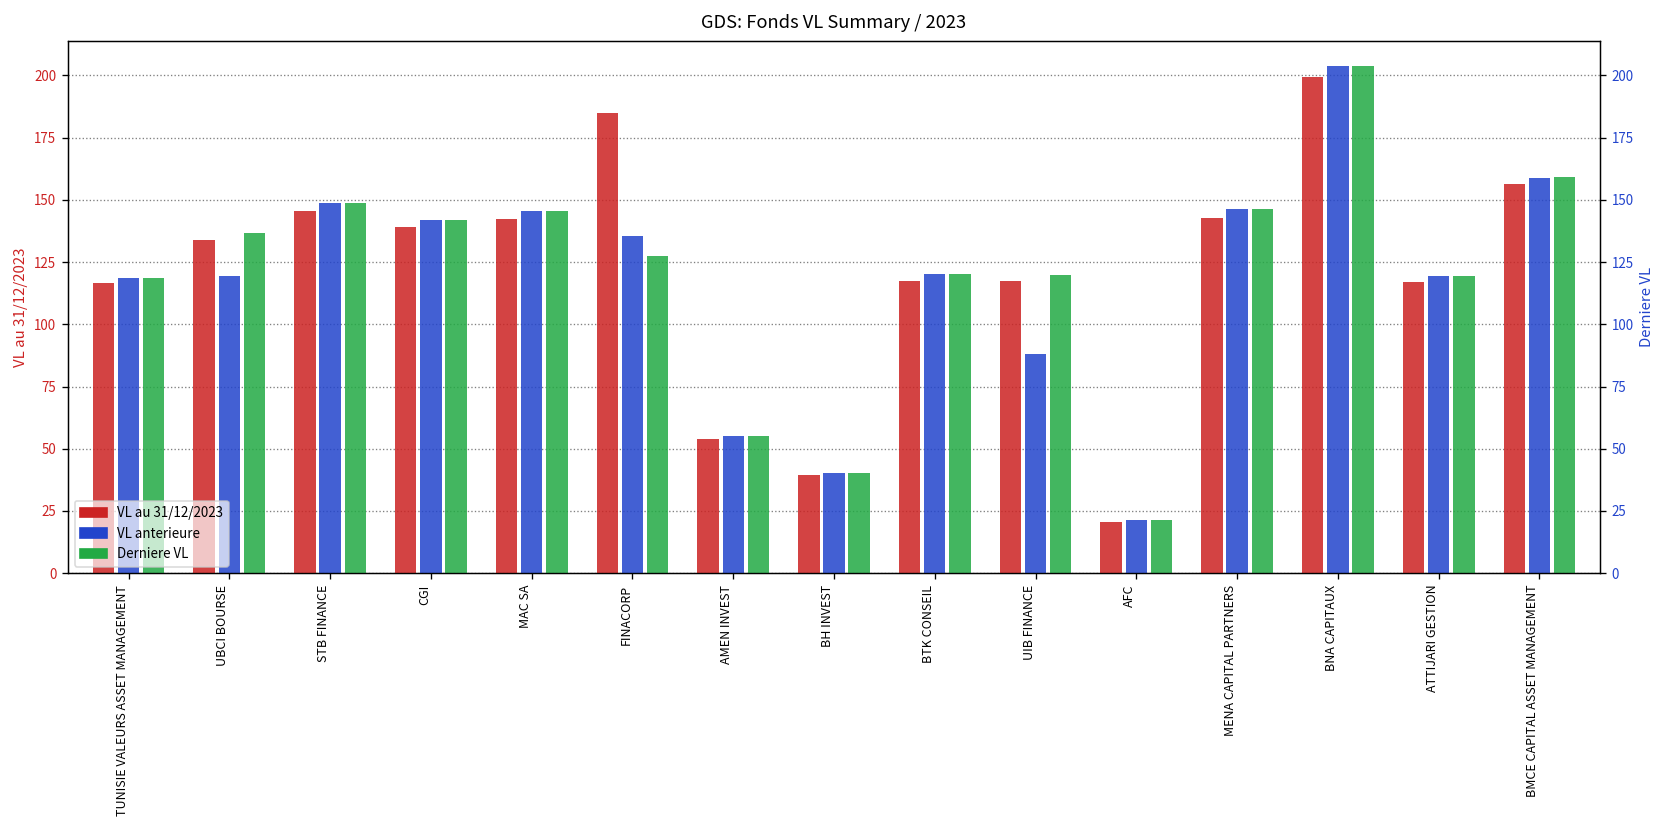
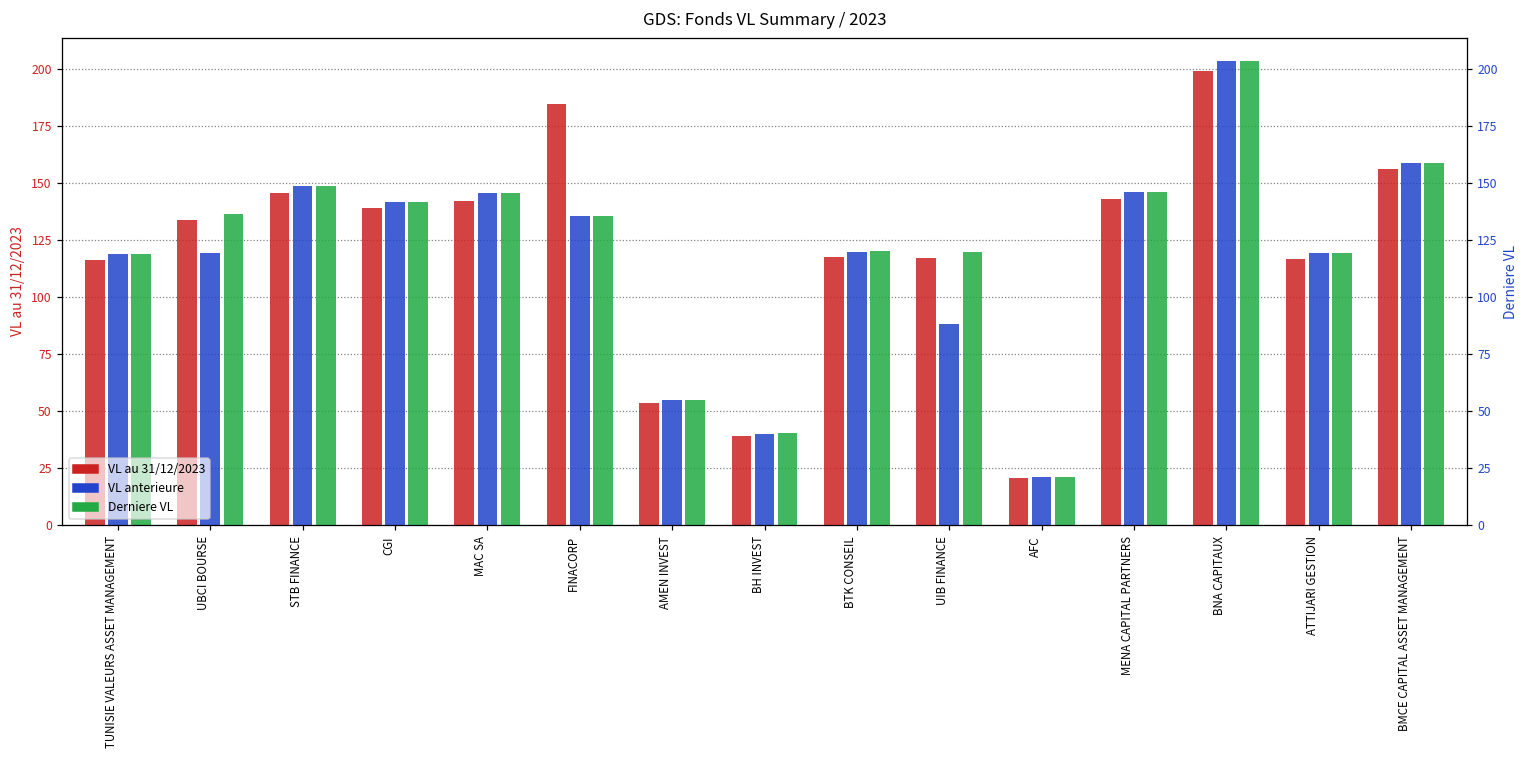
  {
    "VL au 31/12/2023": {
      "TUNISIE VALEURS ASSET MANAGEMENT": 116,
      "UBCI BOURSE": 134,
      "STB FINANCE": 146,
      "CGI": 139,
      "MAC SA": 142,
      "FINACORP": 185,
      "AMEN INVEST": 54,
      "BH INVEST": 39,
      "BTK CONSEIL": 117,
      "UIB FINANCE": 117,
      "AFC": 21,
      "MENA CAPITAL PARTNERS": 143,
      "BNA CAPITAUX": 199,
      "ATTIJARI GESTION": 117,
      "BMCE CAPITAL ASSET MANAGEMENT": 156
    },
    "VL anterieure": {
      "TUNISIE VALEURS ASSET MANAGEMENT": 119,
      "UBCI BOURSE": 119,
      "STB FINANCE": 149,
      "CGI": 142,
      "MAC SA": 146,
      "FINACORP": 136,
      "AMEN INVEST": 55,
      "BH INVEST": 40,
      "BTK CONSEIL": 120,
      "UIB FINANCE": 88,
      "AFC": 21,
      "MENA CAPITAL PARTNERS": 146,
      "BNA CAPITAUX": 204,
      "ATTIJARI GESTION": 120,
      "BMCE CAPITAL ASSET MANAGEMENT": 159
    },
    "Derniere VL": {
      "TUNISIE VALEURS ASSET MANAGEMENT": 119,
      "UBCI BOURSE": 137,
      "STB FINANCE": 149,
      "CGI": 142,
      "MAC SA": 146,
-     "FINACORP": 128,
+     "FINACORP": 136,
      "AMEN INVEST": 55,
      "BH INVEST": 40,
      "BTK CONSEIL": 120,
      "UIB FINANCE": 120,
      "AFC": 21,
      "MENA CAPITAL PARTNERS": 146,
      "BNA CAPITAUX": 204,
      "ATTIJARI GESTION": 120,
      "BMCE CAPITAL ASSET MANAGEMENT": 159
    }
  }
